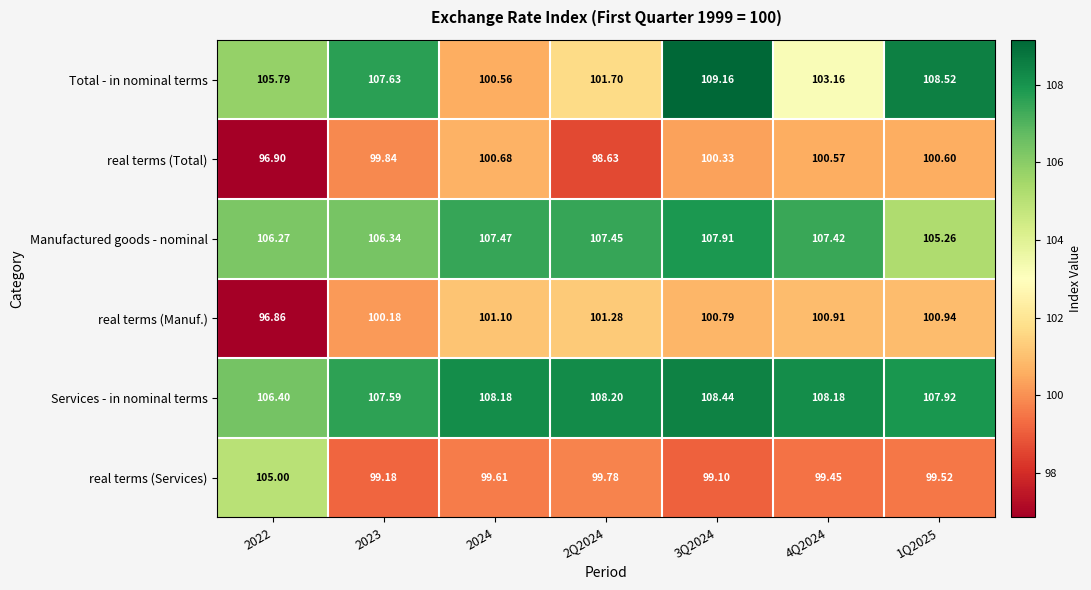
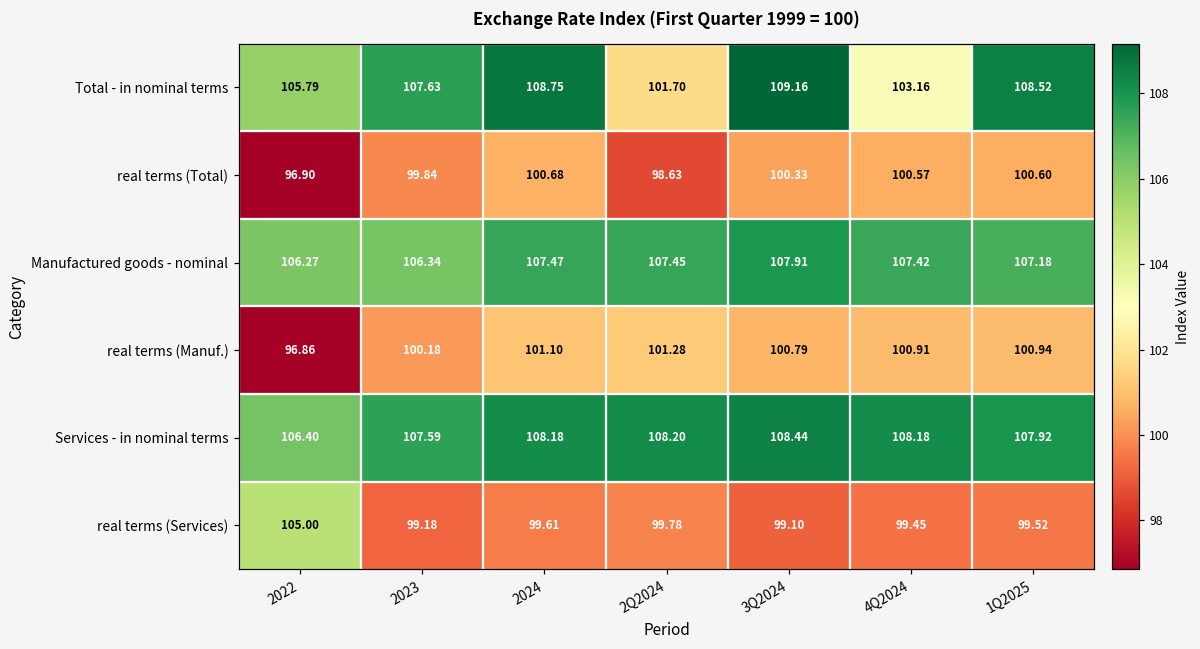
  {
    "Total - in nominal terms": {
      "2022": 105.79,
      "2023": 107.63,
-     "2024": 100.56,
+     "2024": 108.75,
      "2Q2024": 101.70,
      "3Q2024": 109.16,
      "4Q2024": 103.16,
      "1Q2025": 108.52
    },
    "real terms (Total)": {
      "2022": 96.90,
      "2023": 99.84,
      "2024": 100.68,
      "2Q2024": 98.63,
      "3Q2024": 100.33,
      "4Q2024": 100.57,
      "1Q2025": 100.60
    },
    "Manufactured goods - nominal": {
      "2022": 106.27,
      "2023": 106.34,
      "2024": 107.47,
      "2Q2024": 107.45,
      "3Q2024": 107.91,
      "4Q2024": 107.42,
-     "1Q2025": 105.26
+     "1Q2025": 107.18
    },
    "real terms (Manuf.)": {
      "2022": 96.86,
      "2023": 100.18,
      "2024": 101.10,
      "2Q2024": 101.28,
      "3Q2024": 100.79,
      "4Q2024": 100.91,
      "1Q2025": 100.94
    },
    "Services - in nominal terms": {
      "2022": 106.40,
      "2023": 107.59,
      "2024": 108.18,
      "2Q2024": 108.20,
      "3Q2024": 108.44,
      "4Q2024": 108.18,
      "1Q2025": 107.92
    },
    "real terms (Services)": {
      "2022": 105.00,
      "2023": 99.18,
      "2024": 99.61,
      "2Q2024": 99.78,
      "3Q2024": 99.10,
      "4Q2024": 99.45,
      "1Q2025": 99.52
    }
  }
